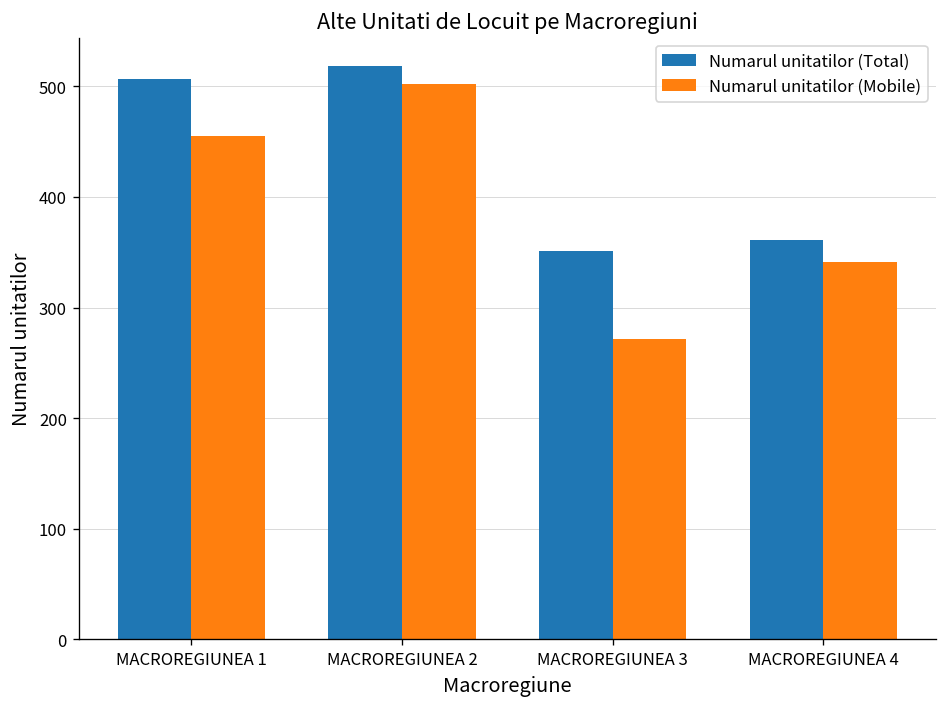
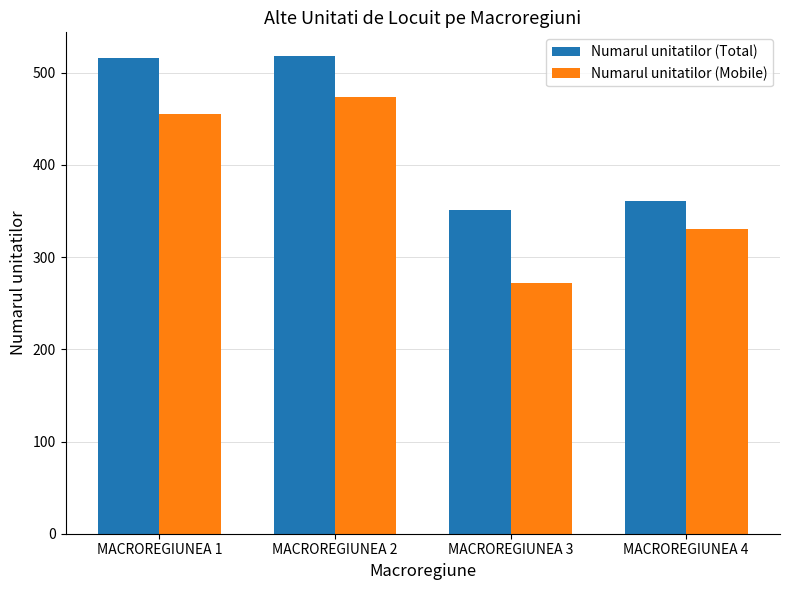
  {
    "Numarul unitatilor (Total)": {
-     "MACROREGIUNEA 1": 510,
+     "MACROREGIUNEA 1": 520,
      "MACROREGIUNEA 2": 520,
      "MACROREGIUNEA 3": 350,
      "MACROREGIUNEA 4": 360
    },
    "Numarul unitatilor (Mobile)": {
      "MACROREGIUNEA 1": 460,
-     "MACROREGIUNEA 2": 500,
+     "MACROREGIUNEA 2": 470,
      "MACROREGIUNEA 3": 270,
-     "MACROREGIUNEA 4": 340
+     "MACROREGIUNEA 4": 330
    }
  }
